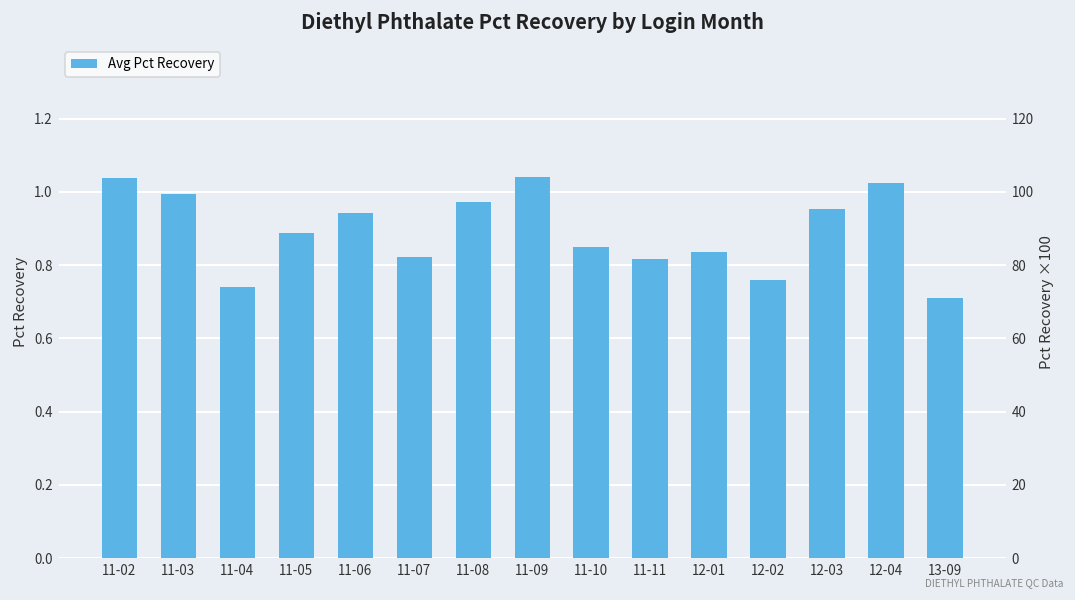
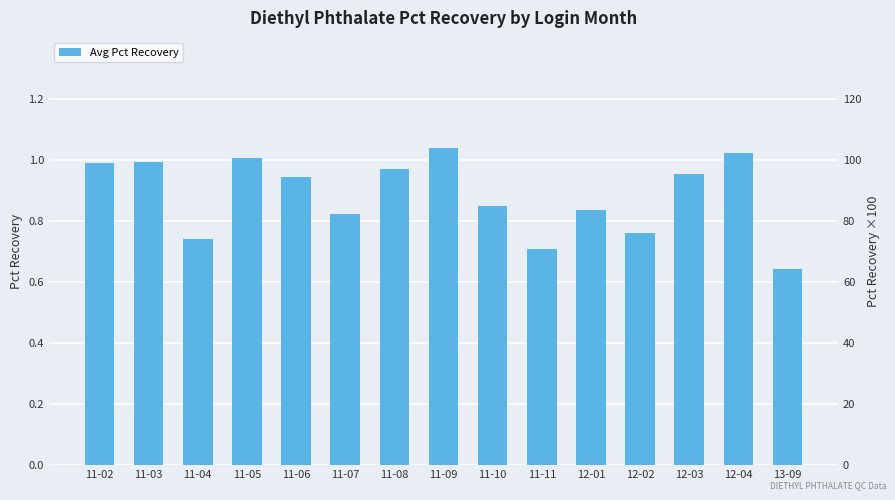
  {
-   "11-02": 1.04,
+   "11-02": 0.99,
    "11-03": 0.99,
    "11-04": 0.74,
-   "11-05": 0.89,
+   "11-05": 1.01,
    "11-06": 0.94,
    "11-07": 0.82,
    "11-08": 0.97,
    "11-09": 1.04,
    "11-10": 0.85,
-   "11-11": 0.82,
+   "11-11": 0.71,
    "12-01": 0.84,
    "12-02": 0.76,
    "12-03": 0.95,
    "12-04": 1.02,
-   "13-09": 0.71
+   "13-09": 0.64
  }
